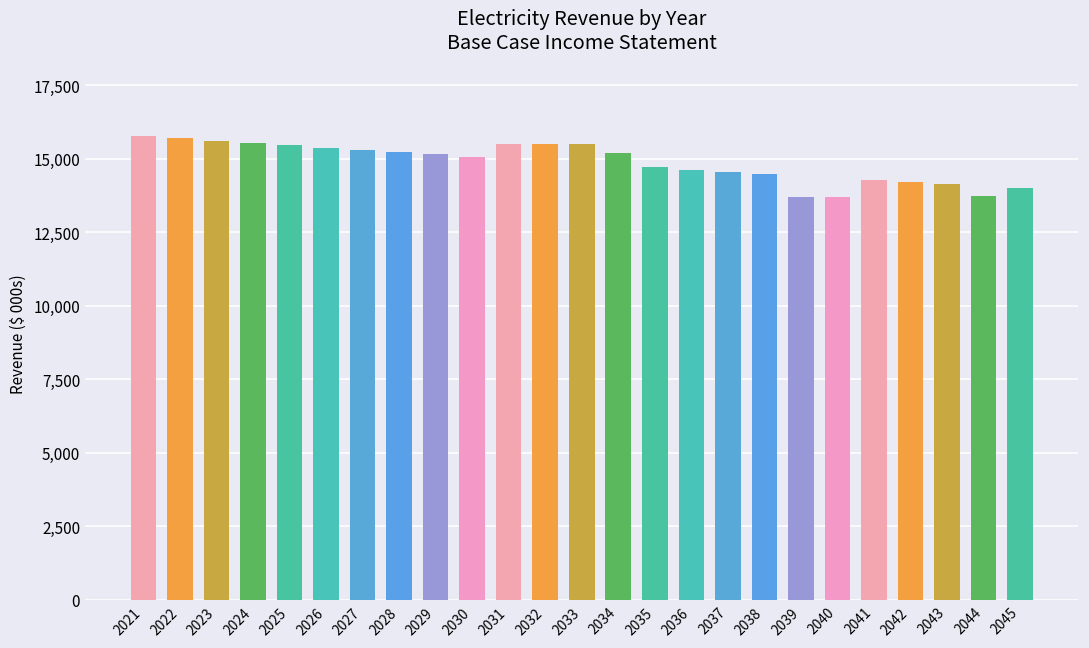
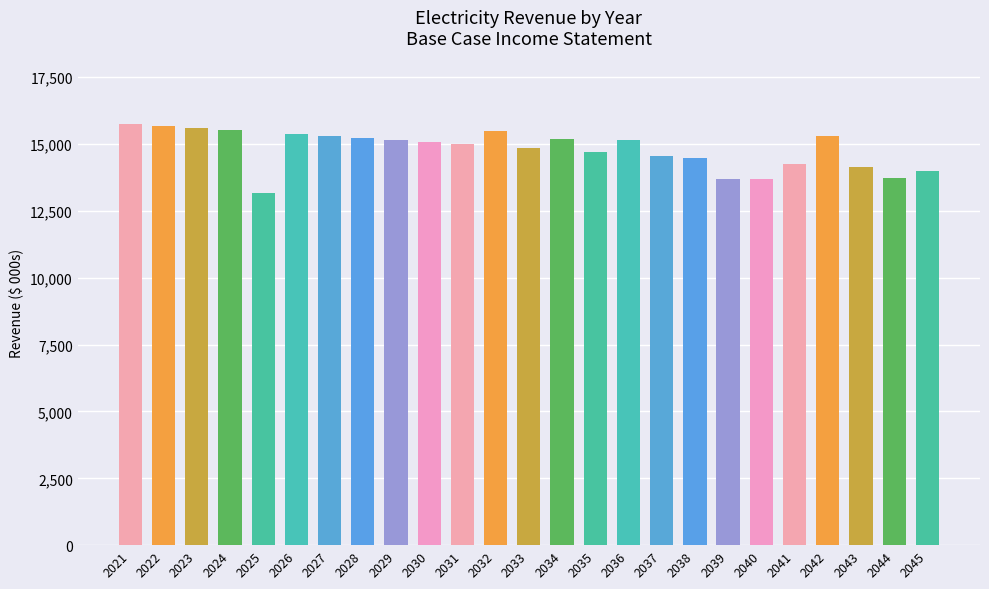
  {
    "2021": "15,800",
    "2022": "15,700",
    "2023": "15,600",
    "2024": "15,500",
-   "2025": "15,500",
+   "2025": "13,200",
    "2026": "15,400",
    "2027": "15,300",
    "2028": "15,200",
    "2029": "15,100",
    "2030": "15,100",
-   "2031": "15,500",
+   "2031": "15,000",
    "2032": "15,500",
-   "2033": "15,500",
+   "2033": "14,800",
    "2034": "15,200",
    "2035": "14,700",
-   "2036": "14,600",
+   "2036": "15,200",
    "2037": "14,600",
    "2038": "14,500",
    "2039": "13,700",
    "2040": "13,700",
    "2041": "14,300",
-   "2042": "14,200",
+   "2042": "15,300",
    "2043": "14,100",
    "2044": "13,700",
    "2045": "14,000"
  }
